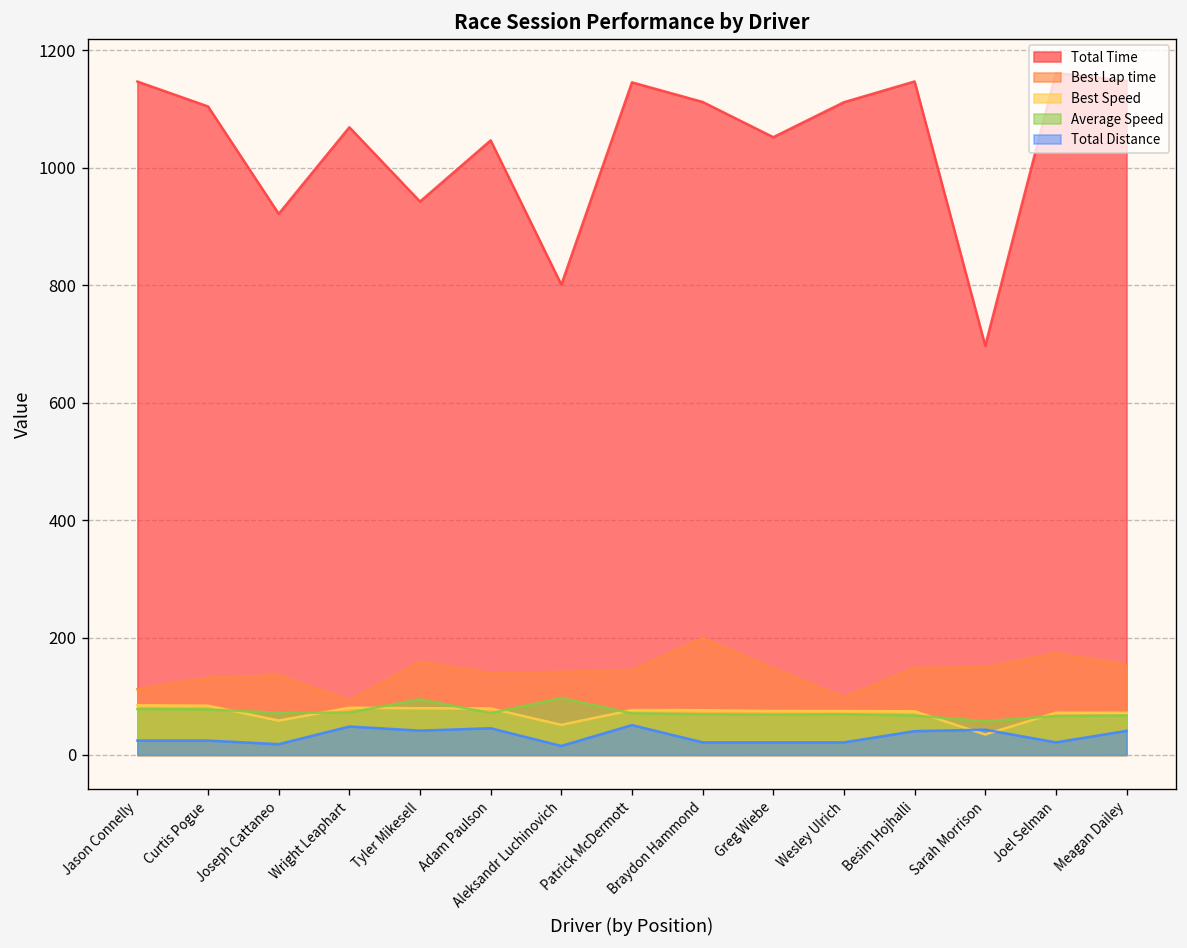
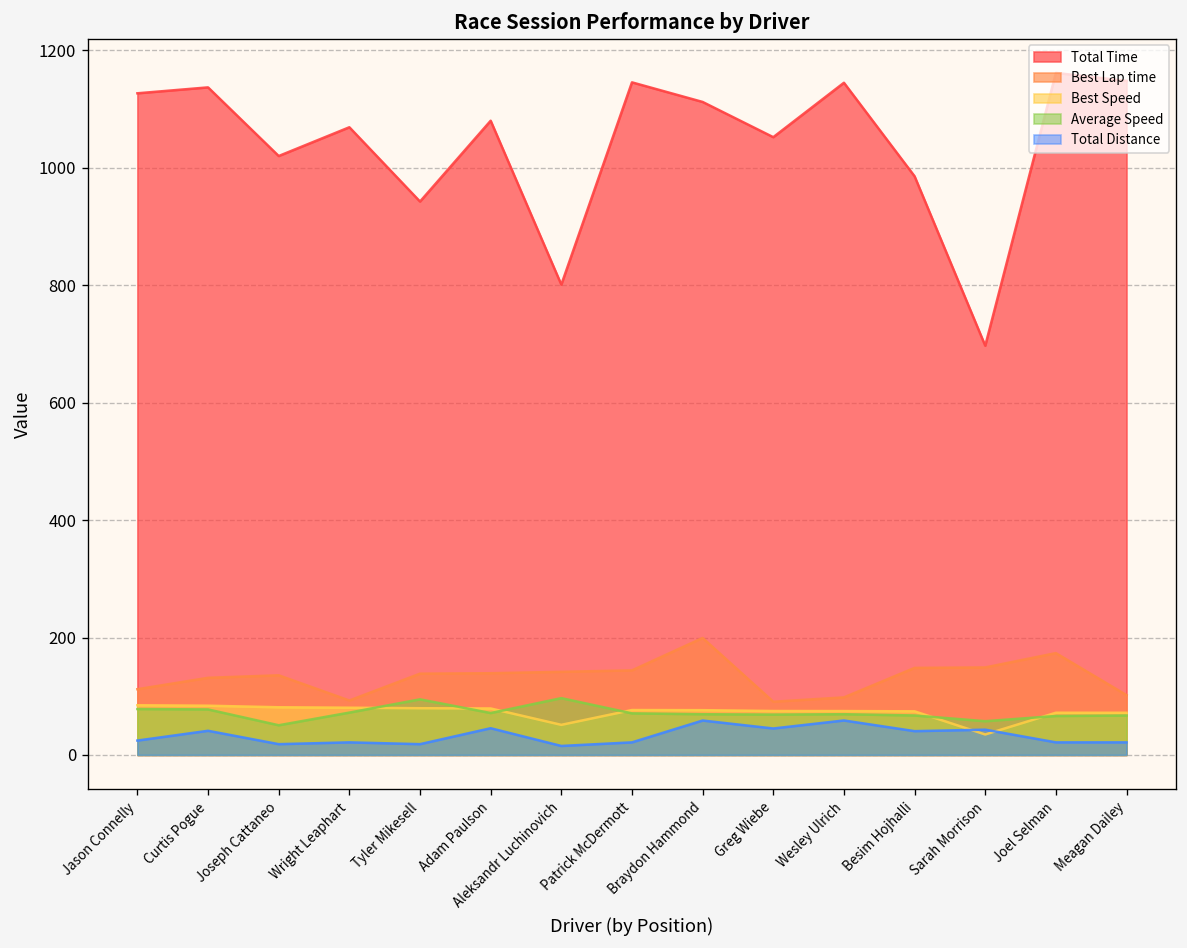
  {
    "Total Time": {
-     "Jason Connelly": 1150,
-     "Curtis Pogue": 1100,
-     "Joseph Cattaneo": 920,
+     "Jason Connelly": 1130,
+     "Curtis Pogue": 1140,
+     "Joseph Cattaneo": 1020,
      "Wright Leaphart": 1070,
      "Tyler Mikesell": 940,
-     "Adam Paulson": 1050,
+     "Adam Paulson": 1080,
      "Aleksandr Luchinovich": 800,
      "Patrick McDermott": 1150,
      "Braydon Hammond": 1110,
      "Greg Wiebe": 1050,
-     "Wesley Ulrich": 1110,
-     "Besim Hojhalli": 1150,
+     "Wesley Ulrich": 1150,
+     "Besim Hojhalli": 990,
      "Sarah Morrison": 700
    },
    "Best Lap time": {
      "Jason Connelly": 110,
      "Curtis Pogue": 130,
      "Joseph Cattaneo": 140,
      "Wright Leaphart": 90,
-     "Tyler Mikesell": 160,
+     "Tyler Mikesell": 140,
      "Adam Paulson": 140,
      "Aleksandr Luchinovich": 140,
      "Patrick McDermott": 140,
      "Braydon Hammond": 200,
-     "Greg Wiebe": 150,
+     "Greg Wiebe": 90,
      "Wesley Ulrich": 100,
      "Besim Hojhalli": 150,
      "Sarah Morrison": 150,
      "Joel Selman": 170,
-     "Meagan Dailey": 150
+     "Meagan Dailey": 100
    },
    "Best Speed": {
      "Jason Connelly": 80,
      "Curtis Pogue": 80,
-     "Joseph Cattaneo": 60,
+     "Joseph Cattaneo": 80,
      "Wright Leaphart": 80,
      "Tyler Mikesell": 80,
      "Adam Paulson": 80,
      "Aleksandr Luchinovich": 50,
      "Patrick McDermott": 80,
      "Braydon Hammond": 80,
      "Greg Wiebe": 70,
      "Wesley Ulrich": 70,
      "Besim Hojhalli": 70,
      "Sarah Morrison": 30,
      "Joel Selman": 70
    },
    "Average Speed": {
      "Jason Connelly": 80,
      "Curtis Pogue": 80,
-     "Joseph Cattaneo": 70,
+     "Joseph Cattaneo": 50,
      "Wright Leaphart": 70,
      "Tyler Mikesell": 90,
      "Adam Paulson": 70,
      "Aleksandr Luchinovich": 100,
      "Patrick McDermott": 70,
      "Braydon Hammond": 70,
      "Greg Wiebe": 70,
      "Wesley Ulrich": 70,
      "Besim Hojhalli": 70,
      "Sarah Morrison": 60,
      "Joel Selman": 70
    },
    "Total Distance": {
      "Jason Connelly": 20,
-     "Curtis Pogue": 20,
+     "Curtis Pogue": 40,
      "Joseph Cattaneo": 20,
-     "Wright Leaphart": 50,
-     "Tyler Mikesell": 40,
+     "Wright Leaphart": 20,
+     "Tyler Mikesell": 20,
      "Adam Paulson": 50,
      "Aleksandr Luchinovich": 20,
-     "Patrick McDermott": 50,
-     "Braydon Hammond": 20,
-     "Greg Wiebe": 20,
-     "Wesley Ulrich": 20,
+     "Patrick McDermott": 20,
+     "Braydon Hammond": 60,
+     "Greg Wiebe": 50,
+     "Wesley Ulrich": 60,
      "Besim Hojhalli": 40,
      "Sarah Morrison": 40,
      "Joel Selman": 20,
-     "Meagan Dailey": 40
+     "Meagan Dailey": 20
    }
  }
